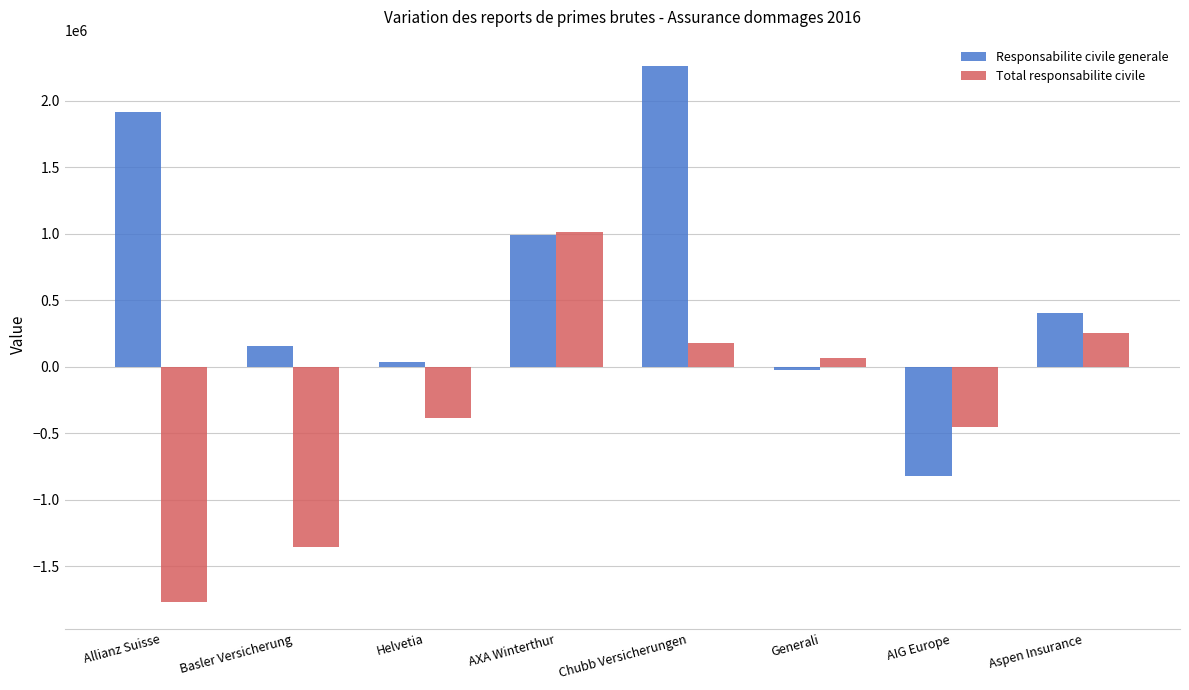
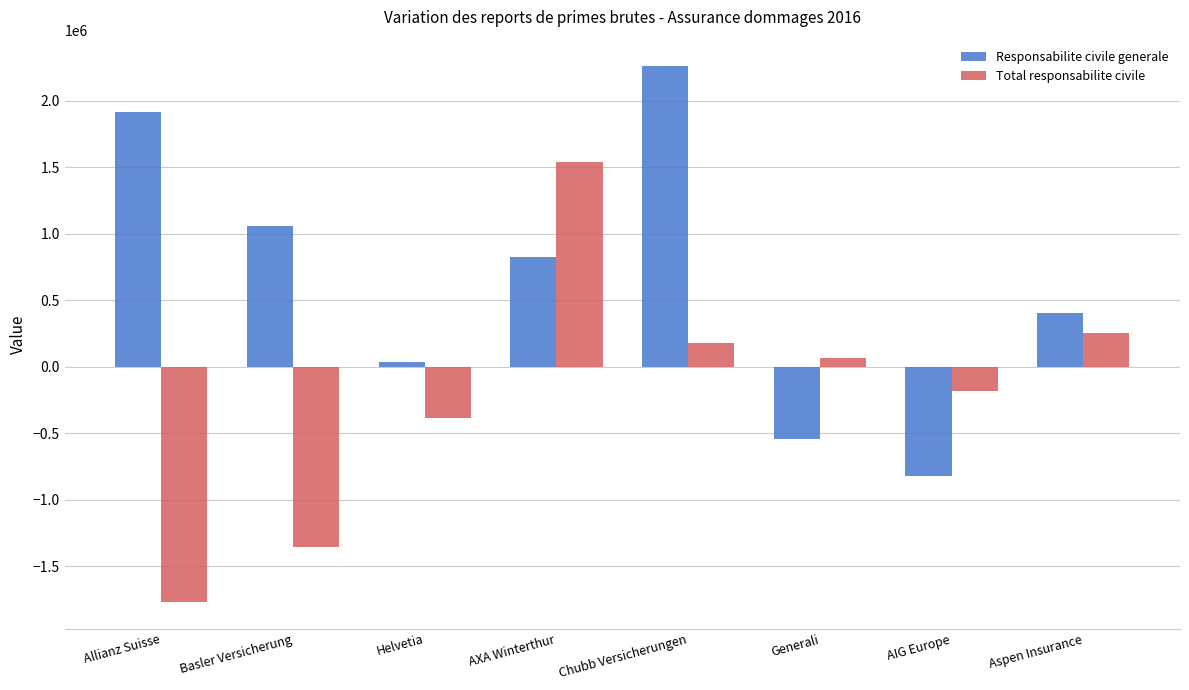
  {
    "Responsabilite civile generale": {
      "Allianz Suisse": 1920000,
-     "Basler Versicherung": 160000,
+     "Basler Versicherung": 1060000,
      "Helvetia": 40000,
-     "AXA Winterthur": 990000,
+     "AXA Winterthur": 820000,
      "Chubb Versicherungen": 2260000,
-     "Generali": -20000,
+     "Generali": -550000,
      "AIG Europe": -820000,
      "Aspen Insurance": 400000
    },
    "Total responsabilite civile": {
      "Allianz Suisse": -1770000,
      "Basler Versicherung": -1350000,
      "Helvetia": -380000,
-     "AXA Winterthur": 1020000,
+     "AXA Winterthur": 1540000,
      "Chubb Versicherungen": 180000,
      "Generali": 60000,
-     "AIG Europe": -450000,
+     "AIG Europe": -180000,
      "Aspen Insurance": 260000
    }
  }
